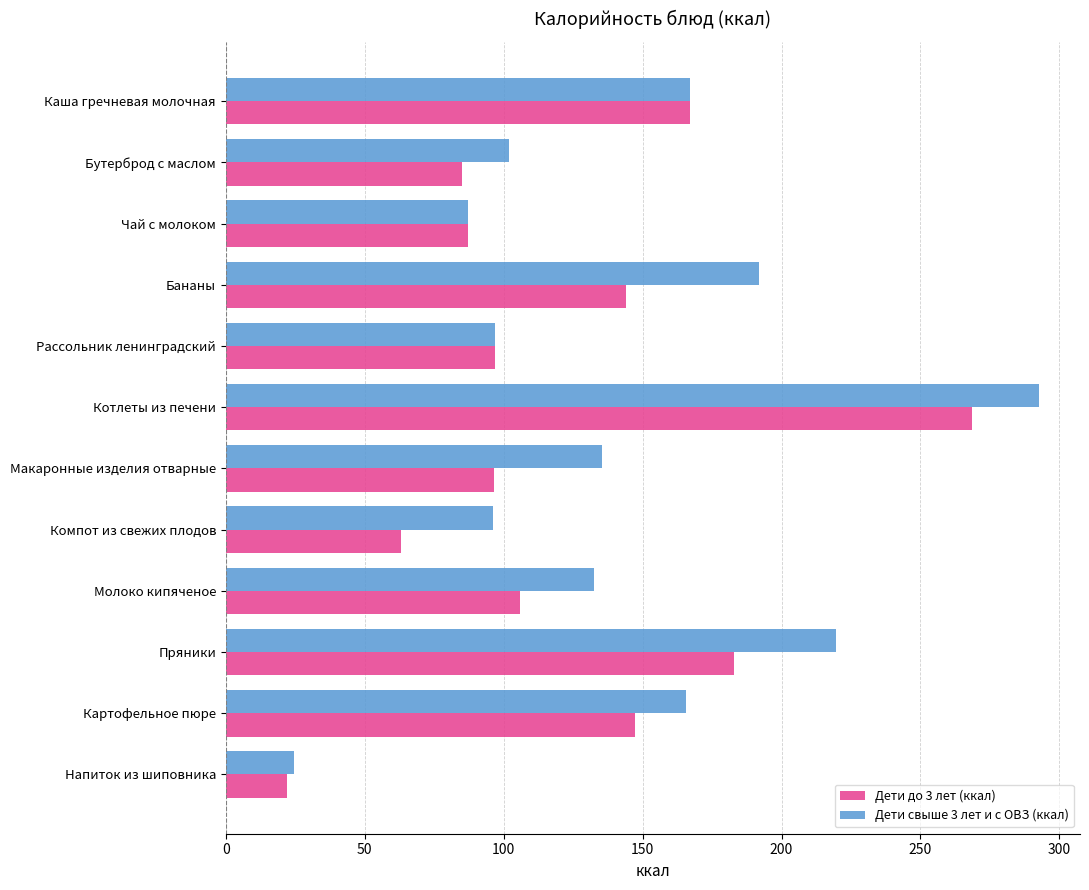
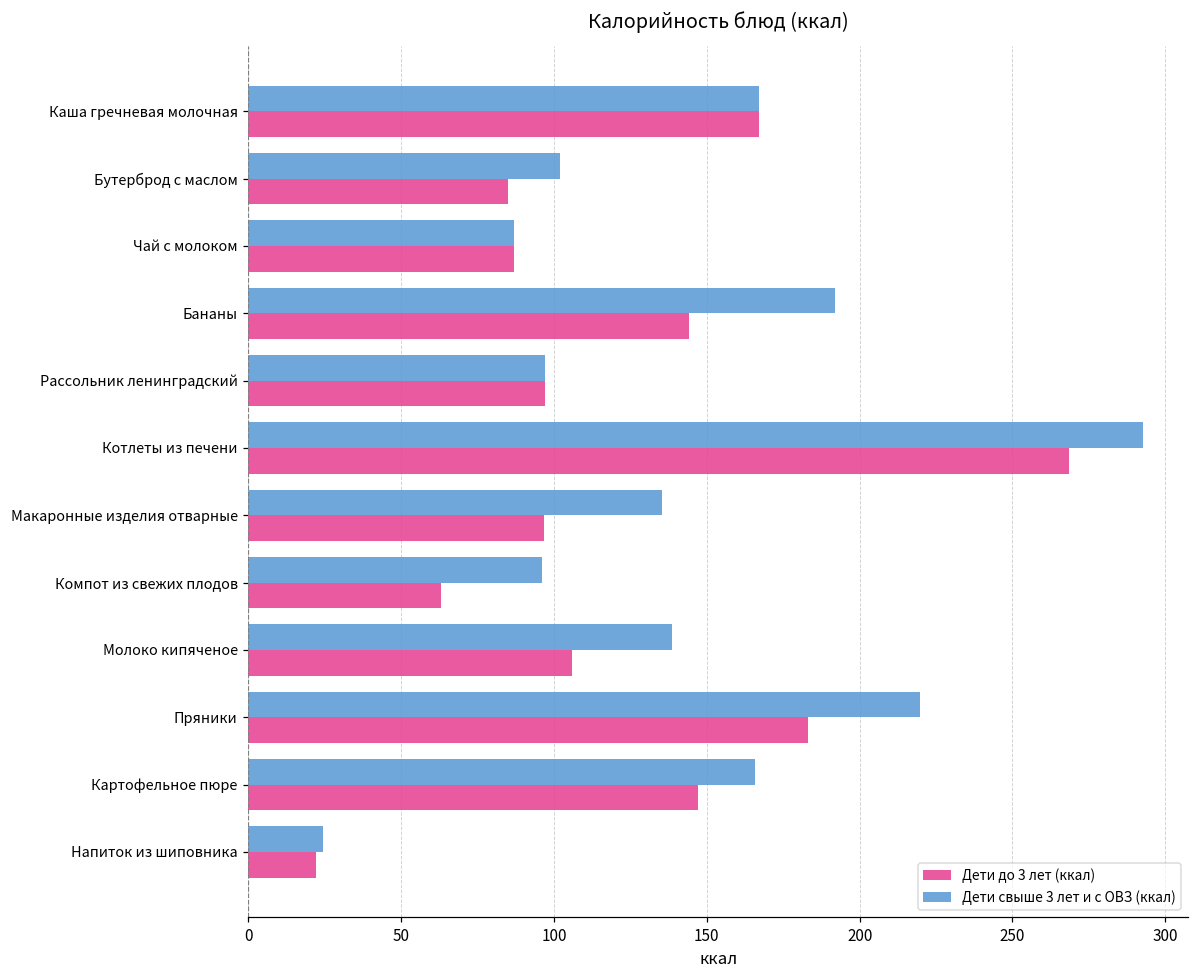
  {
    "Дети до 3 лет (ккал)": {
      "Каша гречневая молочная": 167,
      "Бутерброд с маслом": 85,
      "Чай с молоком": 87,
      "Бананы": 144,
      "Рассольник ленинградский": 97,
      "Котлеты из печени": 268,
      "Макаронные изделия отварные": 97,
      "Компот из свежих плодов": 63,
      "Молоко кипяченое": 106,
      "Пряники": 183,
      "Картофельное пюре": 147,
      "Напиток из шиповника": 22
    },
    "Дети свыше 3 лет и с ОВЗ (ккал)": {
      "Каша гречневая молочная": 167,
      "Бутерброд с маслом": 102,
      "Чай с молоком": 87,
      "Бананы": 192,
      "Рассольник ленинградский": 97,
      "Котлеты из печени": 293,
      "Макаронные изделия отварные": 135,
      "Компот из свежих плодов": 96,
-     "Молоко кипяченое": 133,
+     "Молоко кипяченое": 139,
      "Пряники": 220,
      "Картофельное пюре": 166,
      "Напиток из шиповника": 25
    }
  }
